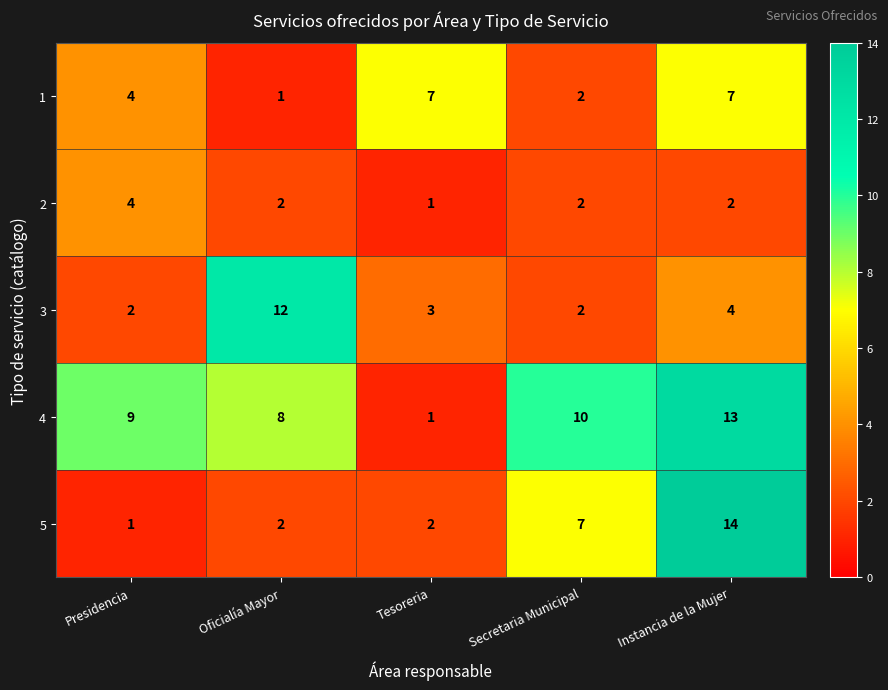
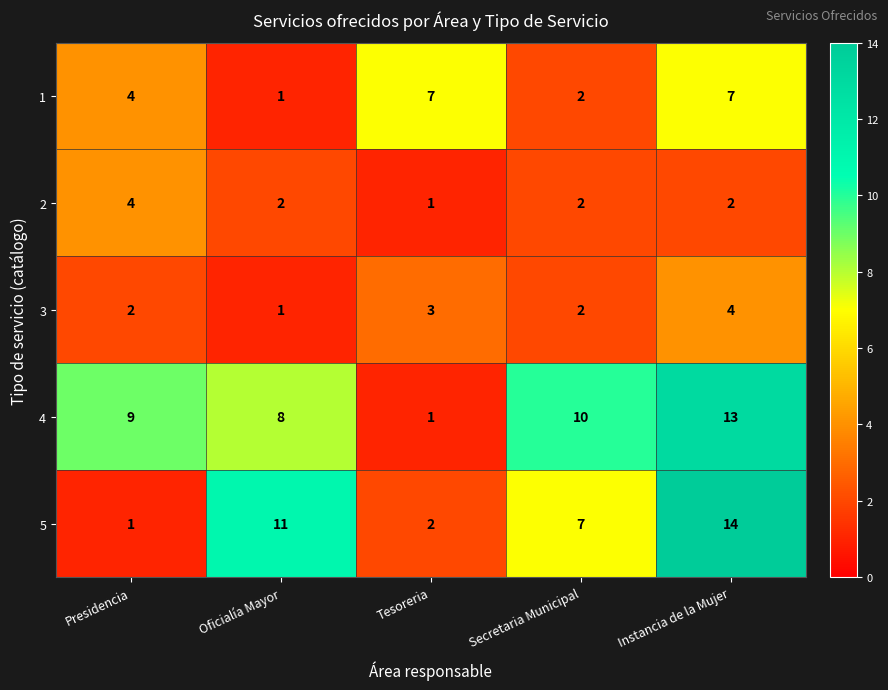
  {
    "1": {
      "Presidencia": 4,
      "Oficialía Mayor": 1,
      "Tesoreria": 7,
      "Secretaria Municipal": 2,
      "Instancia de la Mujer": 7
    },
    "2": {
      "Presidencia": 4,
      "Oficialía Mayor": 2,
      "Tesoreria": 1,
      "Secretaria Municipal": 2,
      "Instancia de la Mujer": 2
    },
    "3": {
      "Presidencia": 2,
-     "Oficialía Mayor": 12,
+     "Oficialía Mayor": 1,
      "Tesoreria": 3,
      "Secretaria Municipal": 2,
      "Instancia de la Mujer": 4
    },
    "4": {
      "Presidencia": 9,
      "Oficialía Mayor": 8,
      "Tesoreria": 1,
      "Secretaria Municipal": 10,
      "Instancia de la Mujer": 13
    },
    "5": {
      "Presidencia": 1,
-     "Oficialía Mayor": 2,
+     "Oficialía Mayor": 11,
      "Tesoreria": 2,
      "Secretaria Municipal": 7,
      "Instancia de la Mujer": 14
    }
  }
